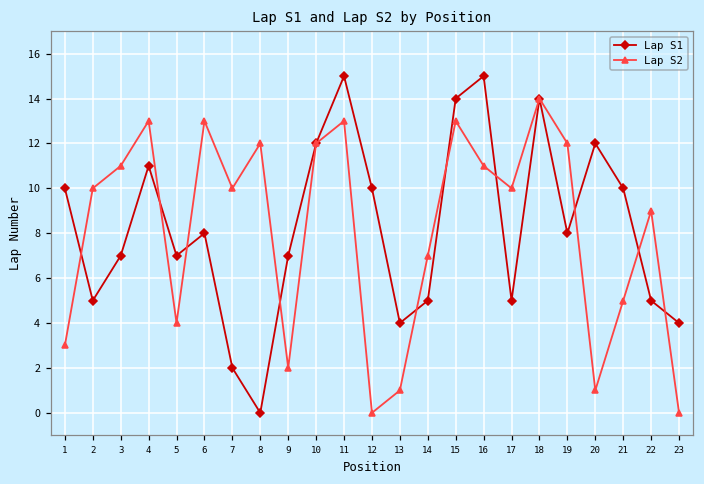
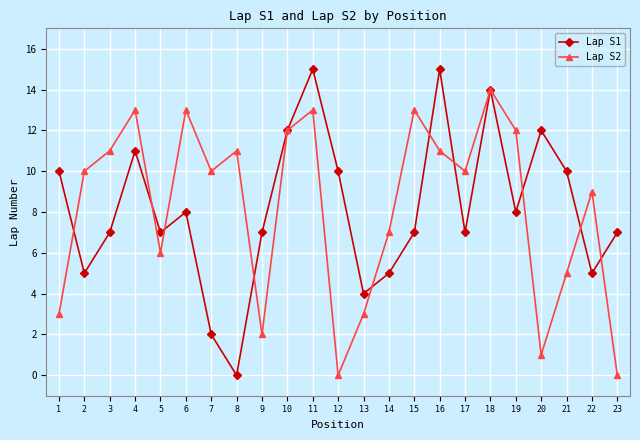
  {
    "Lap S1": {
      "1": 10,
      "2": 5,
      "3": 7,
      "4": 11,
      "5": 7,
      "6": 8,
      "7": 2,
      "8": 0,
      "9": 7,
      "11": 15,
      "12": 10,
      "13": 4,
      "14": 5,
-     "15": 14,
+     "15": 7,
      "16": 15,
-     "17": 5,
+     "17": 7,
      "19": 8,
      "20": 12,
      "21": 10,
      "22": 5,
-     "23": 4
+     "23": 7
    },
    "Lap S2": {
      "1": 3,
      "2": 10,
      "3": 11,
      "4": 13,
-     "5": 4,
+     "5": 6,
      "6": 13,
      "7": 10,
-     "8": 12,
+     "8": 11,
      "9": 2,
      "11": 13,
      "12": 0,
-     "13": 1,
+     "13": 3,
      "14": 7,
      "15": 13,
      "16": 11,
      "17": 10,
      "19": 12,
      "20": 1,
      "21": 5,
      "22": 9,
      "23": 0
    }
  }
